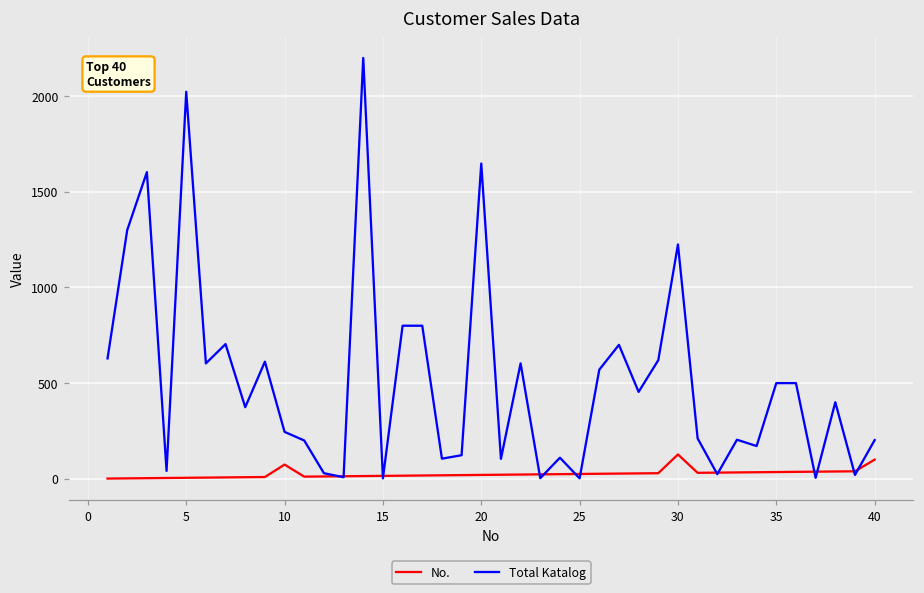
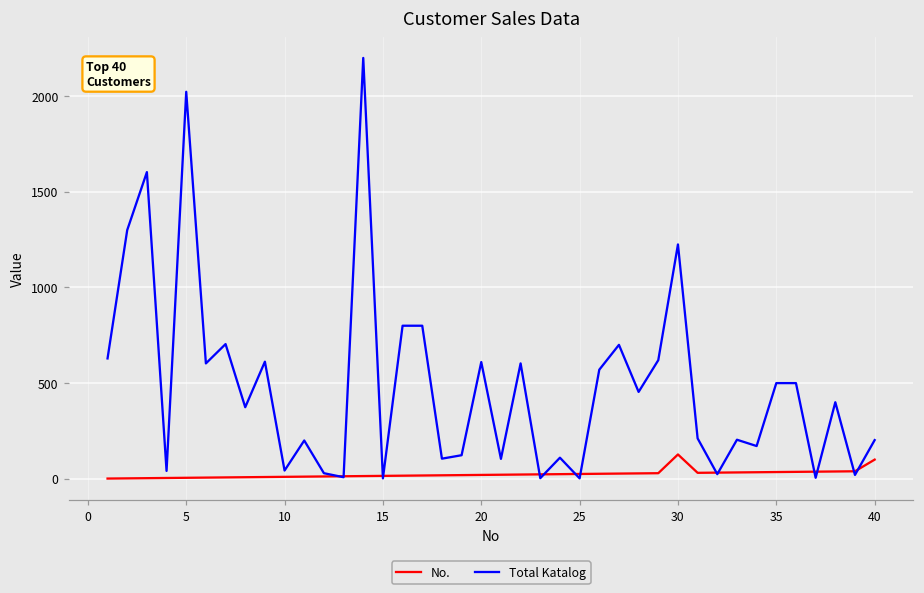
  {
    "No.": {
      "5": 10,
-     "10": 70,
+     "10": 10,
      "20": 20,
      "25": 30,
      "30": 130,
      "35": 40,
      "40": 100
    },
    "Total Katalog": {
      "5": 2020,
-     "10": 250,
-     "20": 1650,
+     "10": 40,
+     "20": 610,
      "25": 0,
      "30": 1230,
      "35": 500,
      "40": 200
    }
  }
